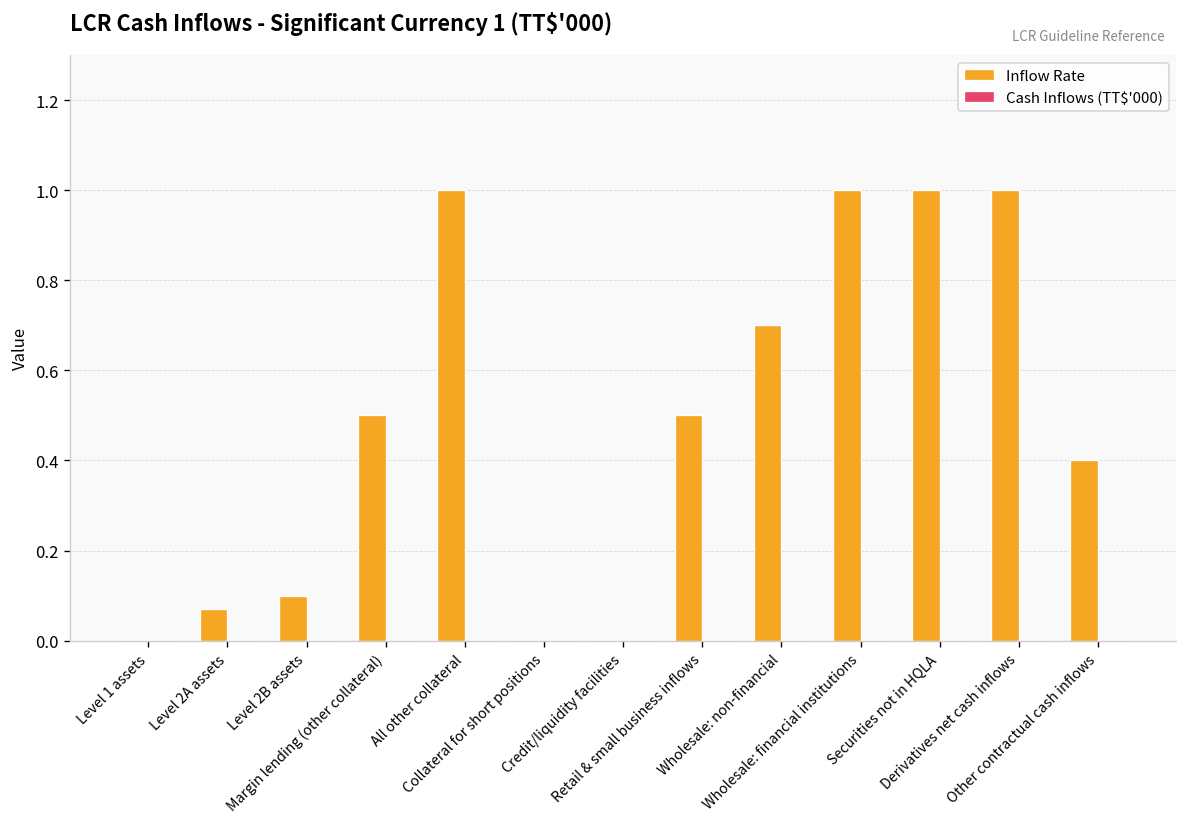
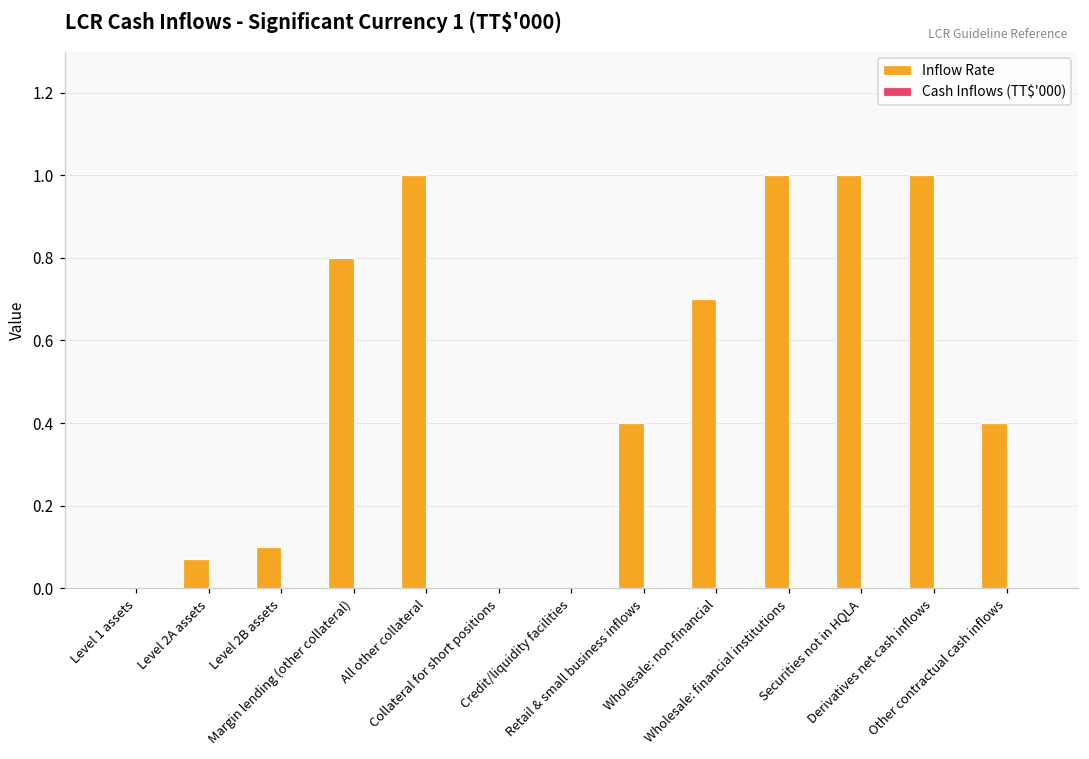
  {
    "Inflow Rate": {
      "Level 1 assets": 0.0,
      "Level 2A assets": 0.07,
      "Level 2B assets": 0.1,
-     "Margin lending (other collateral)": 0.5,
+     "Margin lending (other collateral)": 0.8,
      "All other collateral": 1.0,
      "Collateral for short positions": 0.0,
      "Credit/liquidity facilities": 0.0,
-     "Retail & small business inflows": 0.5,
+     "Retail & small business inflows": 0.4,
      "Wholesale: non-financial": 0.7,
      "Wholesale: financial institutions": 1.0,
      "Securities not in HQLA": 1.0,
      "Derivatives net cash inflows": 1.0,
      "Other contractual cash inflows": 0.4
    },
    "Cash Inflows (TT$'000)": {
      "Level 1 assets": 0.0,
      "Level 2A assets": 0.0,
      "Level 2B assets": 0.0,
      "Margin lending (other collateral)": 0.0,
      "All other collateral": 0.0,
      "Collateral for short positions": 0.0,
      "Credit/liquidity facilities": 0.0,
      "Retail & small business inflows": 0.0,
      "Wholesale: non-financial": 0.0,
      "Wholesale: financial institutions": 0.0,
      "Securities not in HQLA": 0.0,
      "Derivatives net cash inflows": 0.0,
      "Other contractual cash inflows": 0.0
    }
  }
